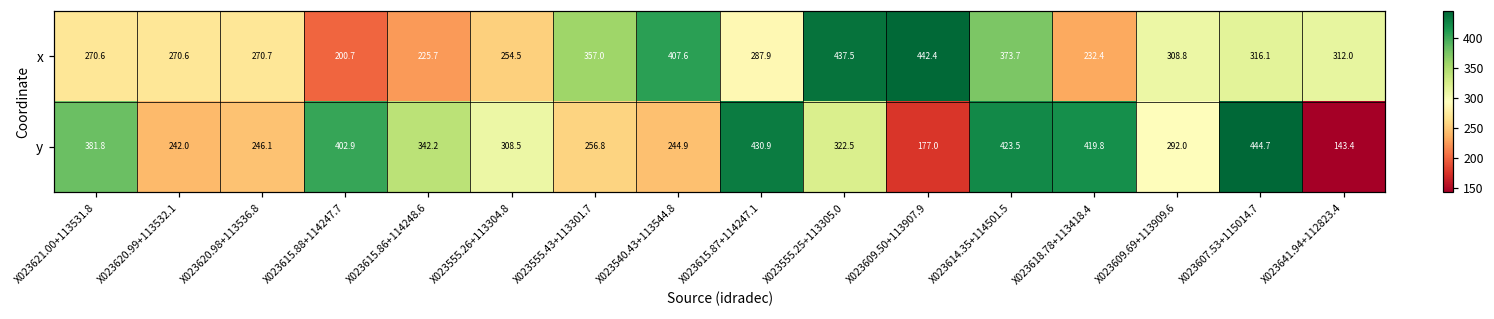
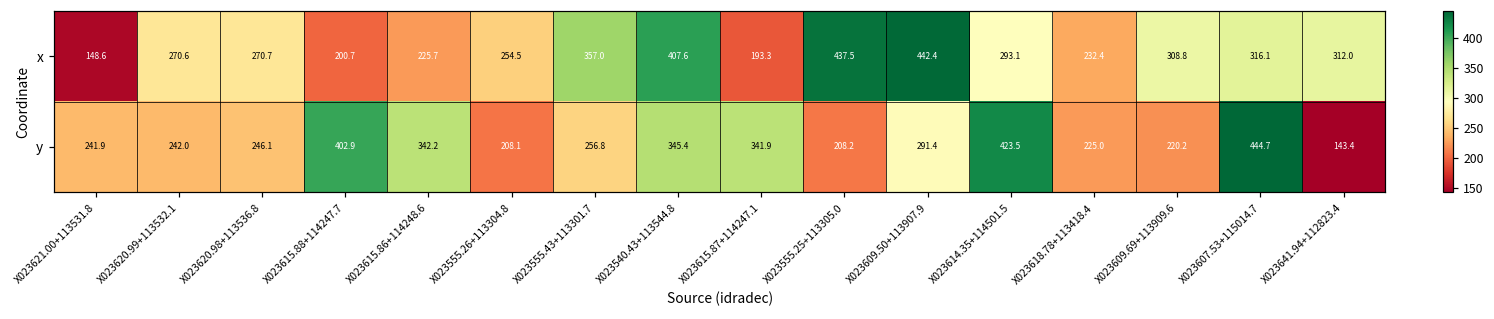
  {
    "x": {
-     "X023621.00+113531.8": 270.6,
+     "X023621.00+113531.8": 148.6,
      "X023620.99+113532.1": 270.6,
      "X023620.98+113536.8": 270.7,
      "X023615.88+114247.7": 200.7,
      "X023615.86+114248.6": 225.7,
      "X023555.26+113304.8": 254.5,
      "X023555.43+113301.7": 357.0,
      "X023540.43+113544.8": 407.6,
-     "X023615.87+114247.1": 287.9,
+     "X023615.87+114247.1": 193.3,
      "X023555.25+113305.0": 437.5,
      "X023609.50+113907.9": 442.4,
-     "X023614.35+114501.5": 373.7,
+     "X023614.35+114501.5": 293.1,
      "X023618.78+113418.4": 232.4,
      "X023609.69+113909.6": 308.8,
      "X023607.53+115014.7": 316.1,
      "X023641.94+112823.4": 312.0
    },
    "y": {
-     "X023621.00+113531.8": 381.8,
+     "X023621.00+113531.8": 241.9,
      "X023620.99+113532.1": 242.0,
      "X023620.98+113536.8": 246.1,
      "X023615.88+114247.7": 402.9,
      "X023615.86+114248.6": 342.2,
-     "X023555.26+113304.8": 308.5,
+     "X023555.26+113304.8": 208.1,
      "X023555.43+113301.7": 256.8,
-     "X023540.43+113544.8": 244.9,
-     "X023615.87+114247.1": 430.9,
-     "X023555.25+113305.0": 322.5,
-     "X023609.50+113907.9": 177.0,
+     "X023540.43+113544.8": 345.4,
+     "X023615.87+114247.1": 341.9,
+     "X023555.25+113305.0": 208.2,
+     "X023609.50+113907.9": 291.4,
      "X023614.35+114501.5": 423.5,
-     "X023618.78+113418.4": 419.8,
-     "X023609.69+113909.6": 292.0,
+     "X023618.78+113418.4": 225.0,
+     "X023609.69+113909.6": 220.2,
      "X023607.53+115014.7": 444.7,
      "X023641.94+112823.4": 143.4
    }
  }
